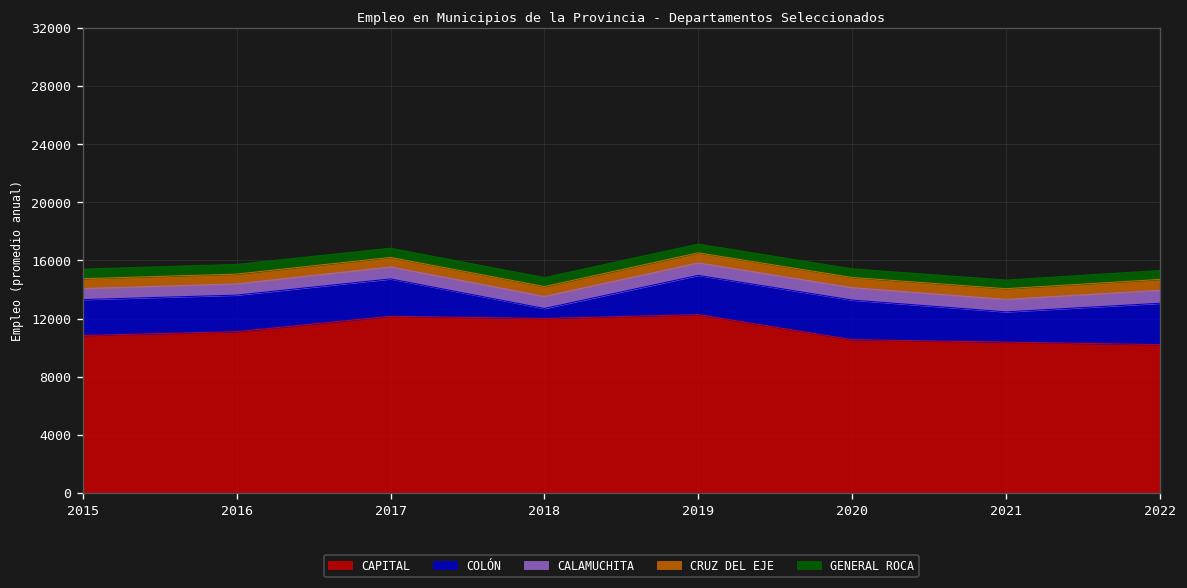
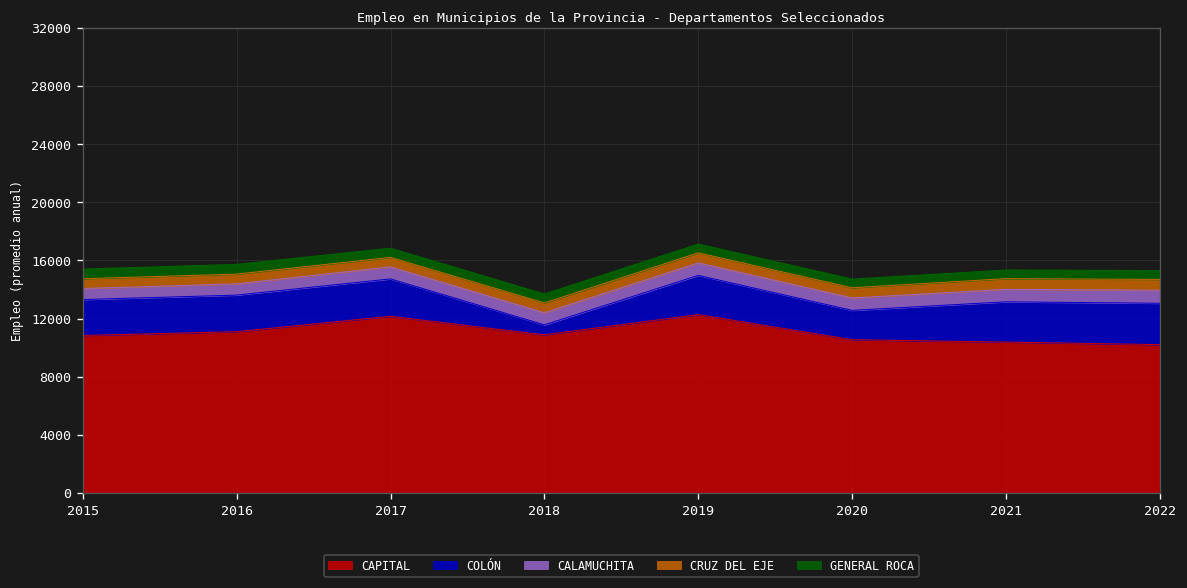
  {
    "CAPITAL": {
      "2015": 10800,
      "2016": 11100,
      "2017": 12200,
-     "2018": 12000,
+     "2018": 10900,
      "2019": 12300,
      "2020": 10500,
      "2021": 10400,
      "2022": 10200
    },
    "COLÓN": {
      "2015": 2500,
      "2016": 2500,
      "2017": 2600,
      "2018": 700,
      "2019": 2700,
-     "2020": 2700,
-     "2021": 2100,
+     "2020": 2000,
+     "2021": 2800,
      "2022": 2800
    },
    "CALAMUCHITA": {
      "2015": 800,
      "2016": 800,
      "2017": 800,
      "2018": 800,
      "2019": 900,
      "2020": 900,
      "2021": 900,
      "2022": 900
    },
    "CRUZ DEL EJE": {
      "2015": 700,
      "2016": 700,
      "2017": 700,
      "2018": 700,
      "2019": 700,
      "2020": 700,
      "2021": 700,
      "2022": 700
    },
    "GENERAL ROCA": {
      "2015": 700,
      "2016": 700,
      "2017": 600,
      "2018": 600,
      "2019": 600,
      "2020": 600,
      "2021": 600,
      "2022": 600
    }
  }
